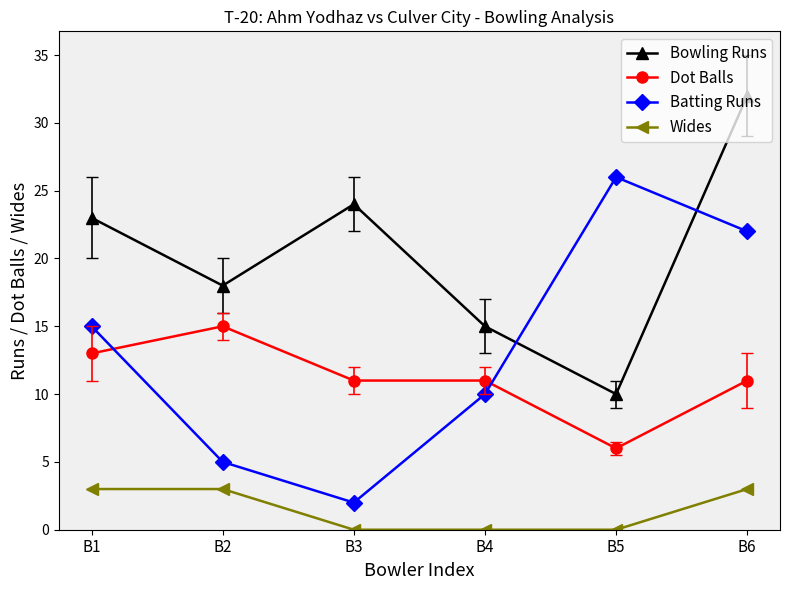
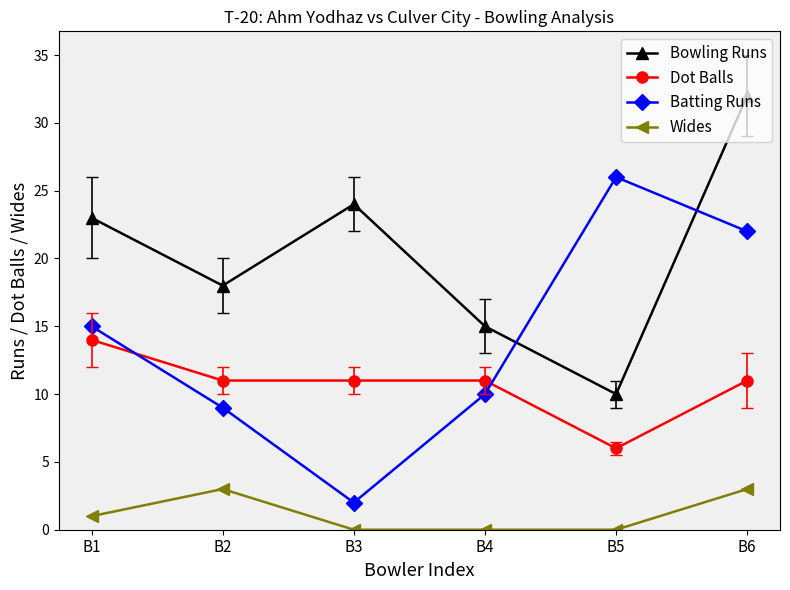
  {
    "Bowling Runs": {
      "B1": 23,
      "B2": 18,
      "B3": 24,
      "B4": 15,
      "B5": 10
    },
    "Dot Balls": {
-     "B1": 13,
-     "B2": 15,
+     "B1": 14,
+     "B2": 11,
      "B3": 11,
      "B4": 11,
      "B5": 6,
      "B6": 11
    },
    "Batting Runs": {
-     "B2": 5,
+     "B2": 9,
      "B3": 2,
      "B5": 26,
      "B6": 22
    },
    "Wides": {
-     "B1": 3,
+     "B1": 1,
      "B2": 3,
      "B3": 0,
      "B4": 0,
      "B5": 0,
      "B6": 3
    }
  }
